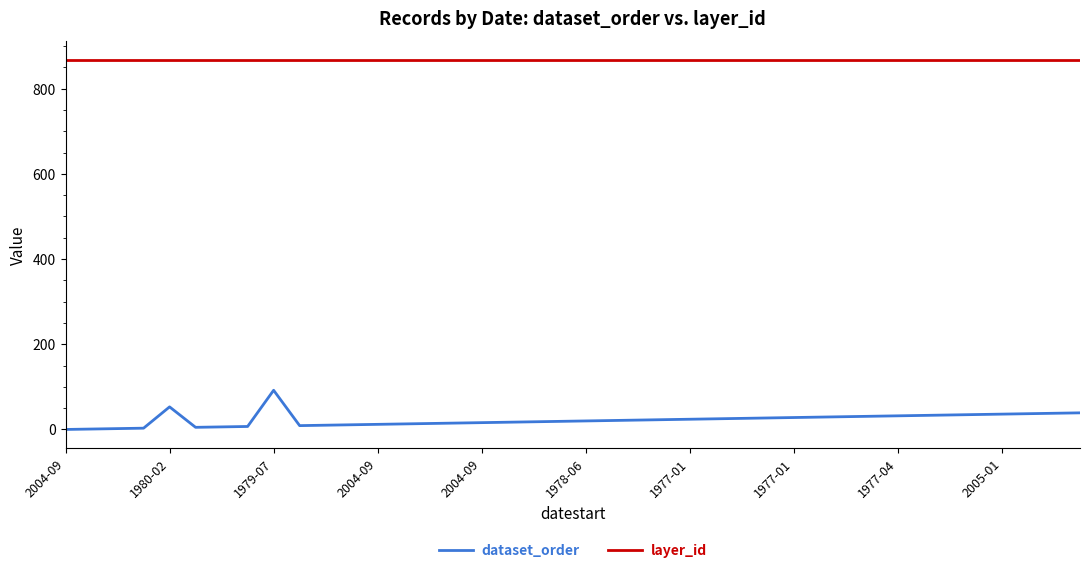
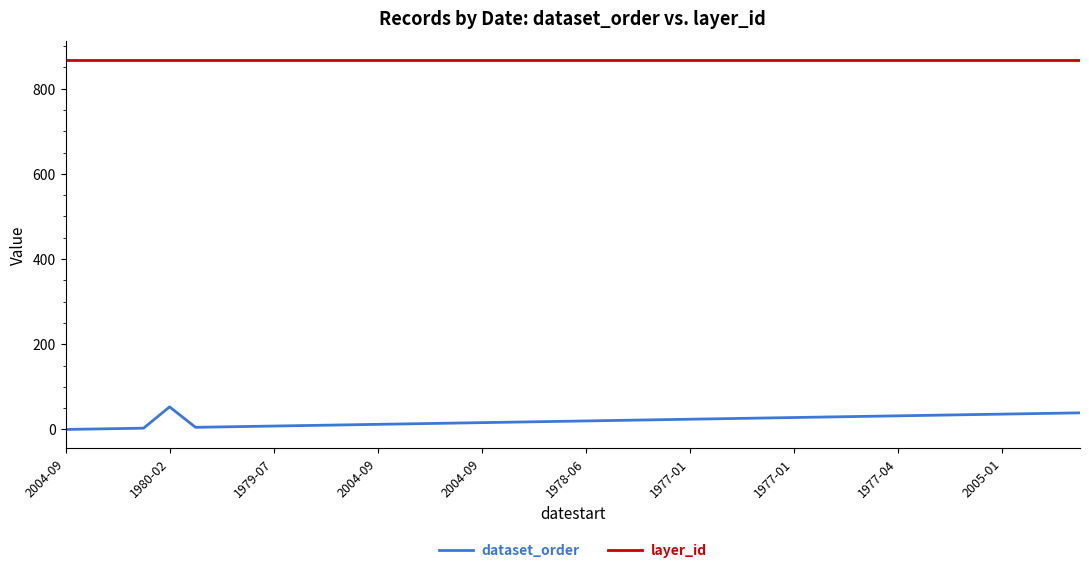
  {
    "dataset_order": {
      "1980-02": 50,
-     "1979-07": 90,
+     "1979-07": 10,
      "1978-06": 20,
      "1977-04": 30,
      "2005-01": 40
    },
    "layer_id": {
      "1980-02": 870,
      "1979-07": 870,
      "1978-06": 870,
      "1977-04": 870,
      "2005-01": 870
    }
  }
